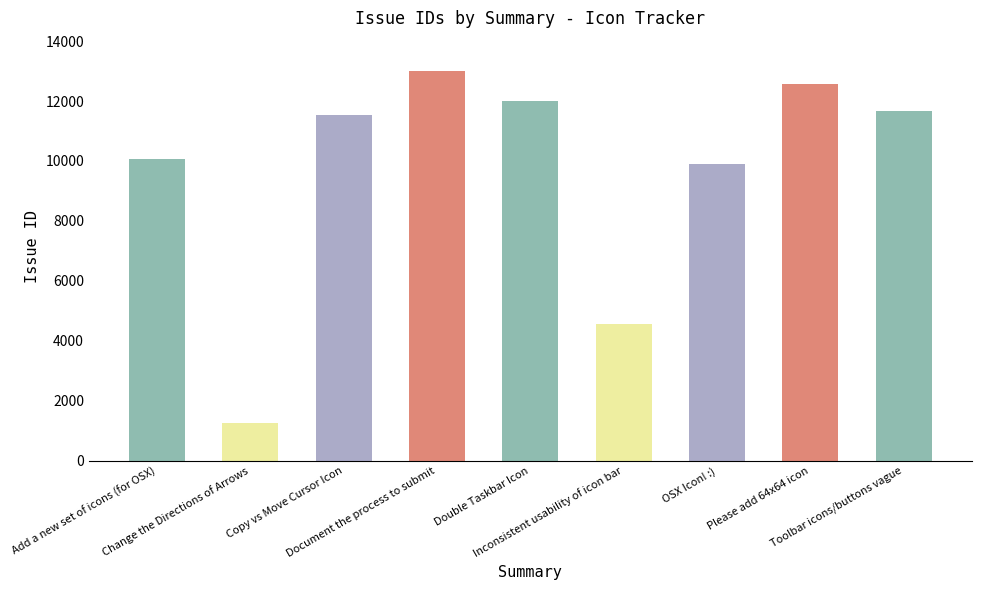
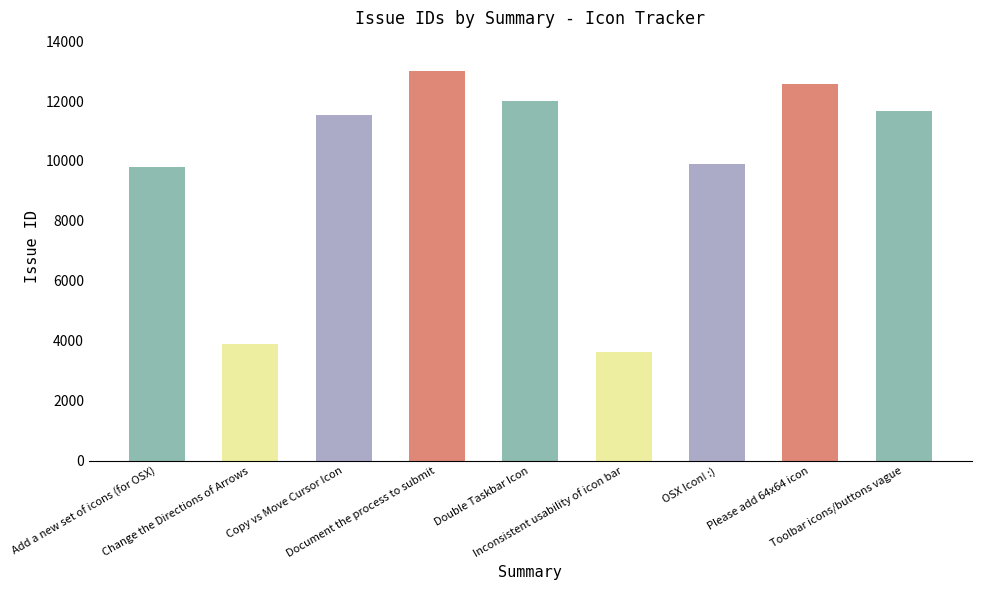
  {
-   "Add a new set of icons (for OSX)": 10100,
-   "Change the Directions of Arrows": 1300,
+   "Add a new set of icons (for OSX)": 9800,
+   "Change the Directions of Arrows": 3900,
    "Copy vs Move Cursor Icon": 11500,
    "Document the process to submit": 13000,
    "Double Taskbar Icon": 12000,
-   "Inconsistent usability of icon bar": 4600,
+   "Inconsistent usability of icon bar": 3600,
    "OSX Icon! :)": 9900,
    "Please add 64x64 icon": 12600,
    "Toolbar icons/buttons vague": 11700
  }
